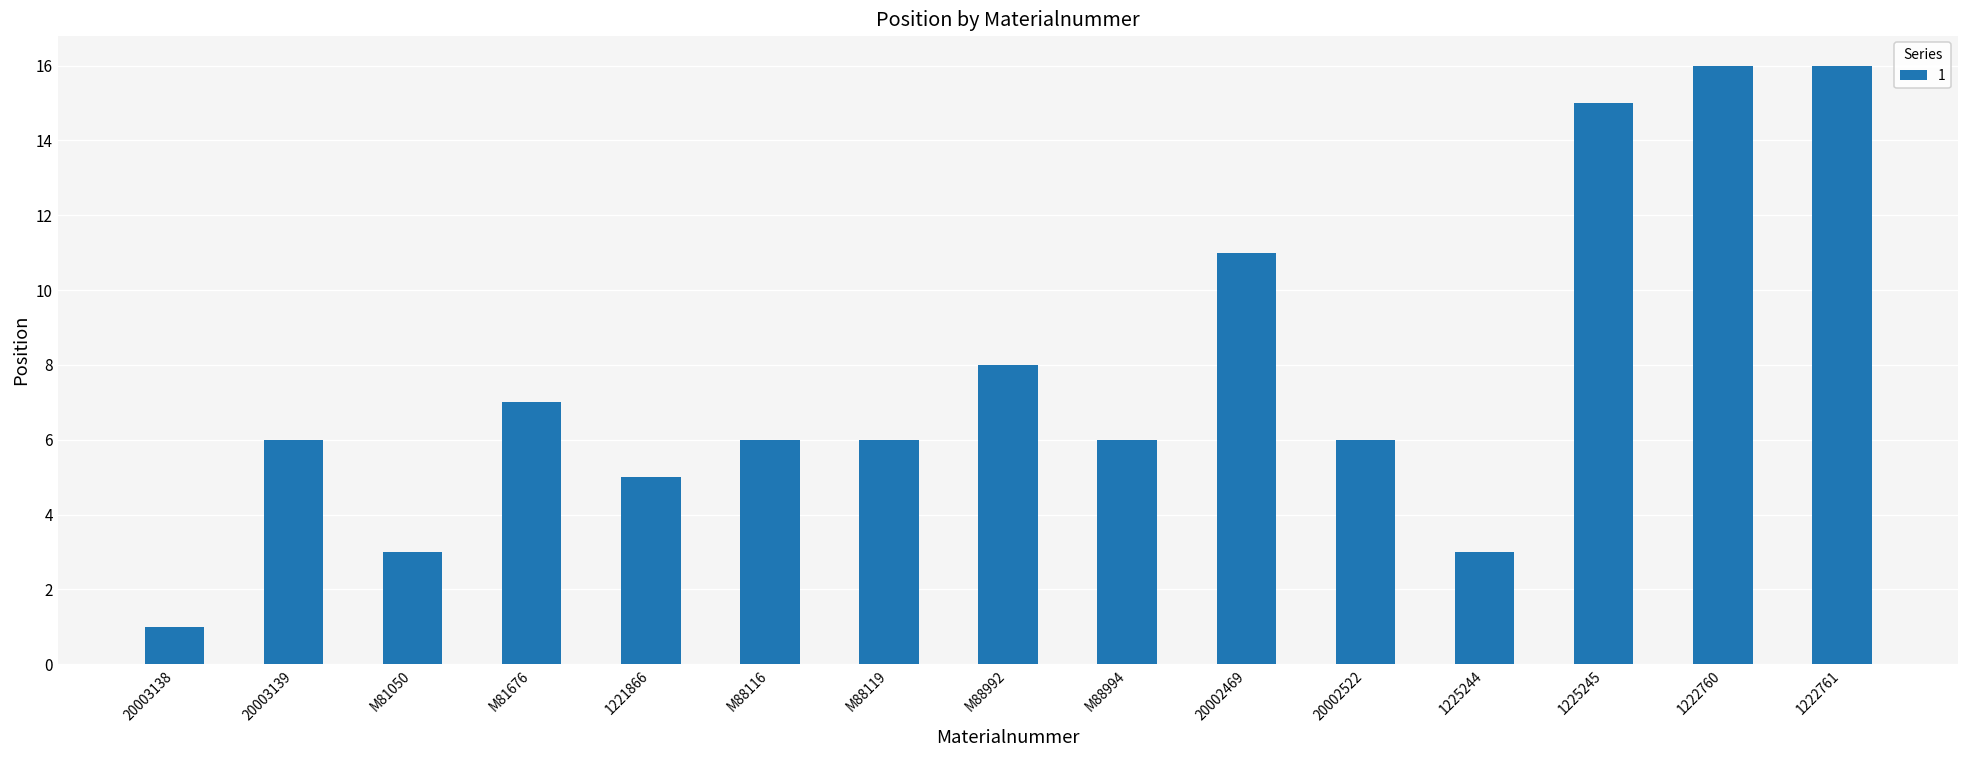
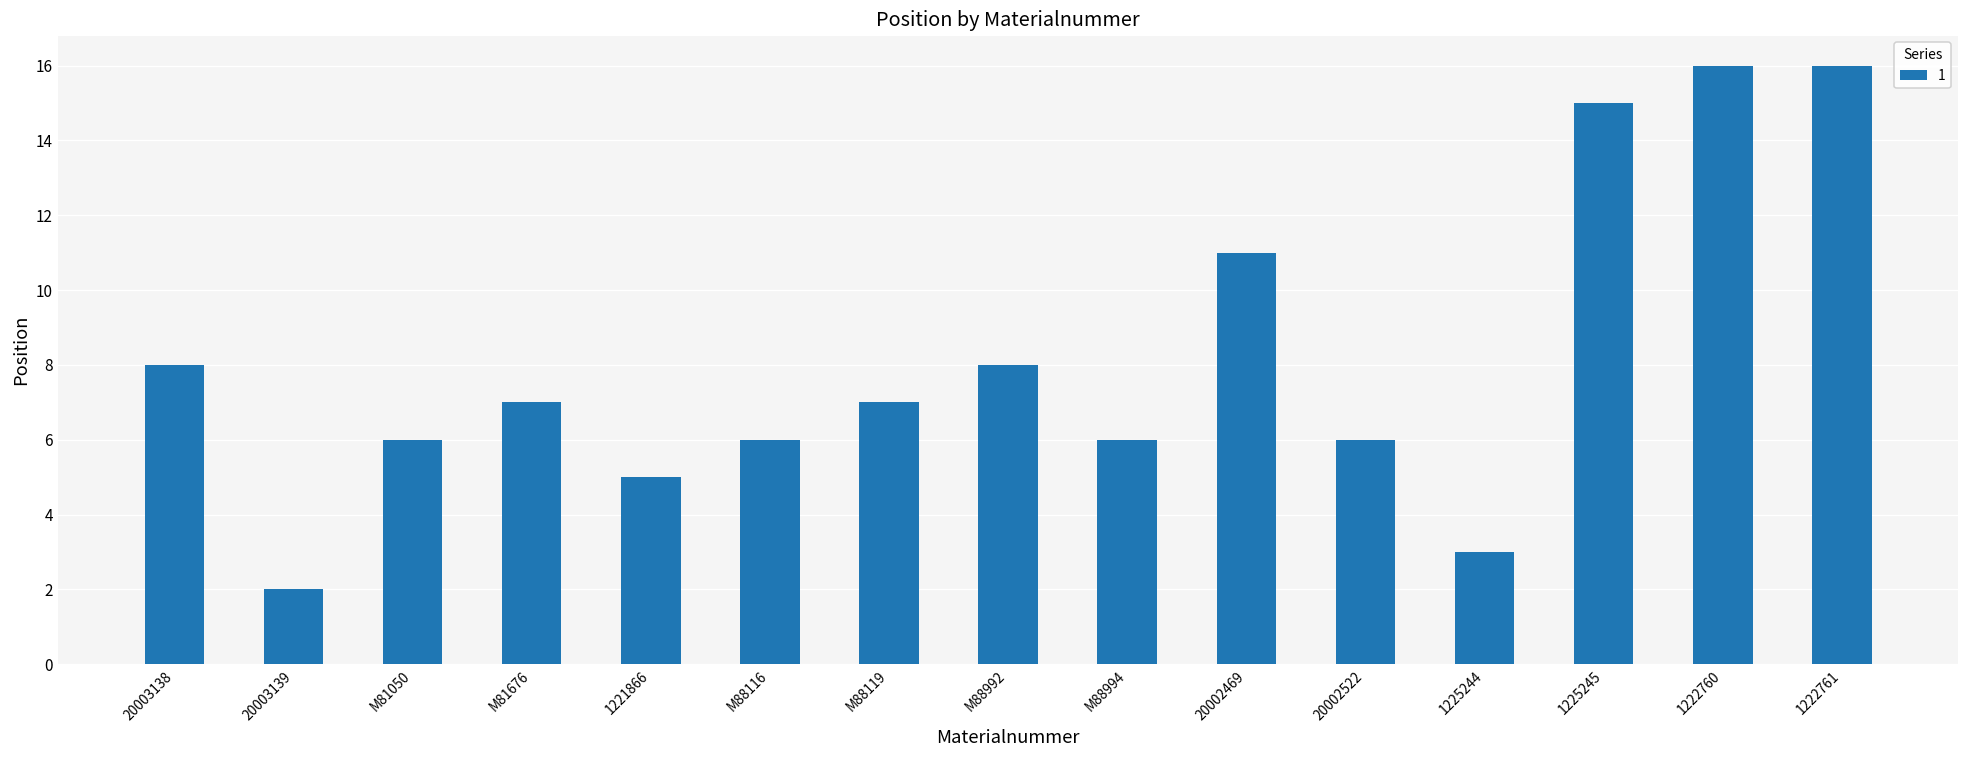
  {
-   "20003138": 1,
-   "20003139": 6,
-   "M81050": 3,
+   "20003138": 8,
+   "20003139": 2,
+   "M81050": 6,
    "M81676": 7,
    "1221866": 5,
    "M88116": 6,
-   "M88119": 6,
+   "M88119": 7,
    "M88992": 8,
    "M88994": 6,
    "20002469": 11,
    "20002522": 6,
    "1225244": 3,
    "1225245": 15,
    "1222760": 16,
    "1222761": 16
  }
